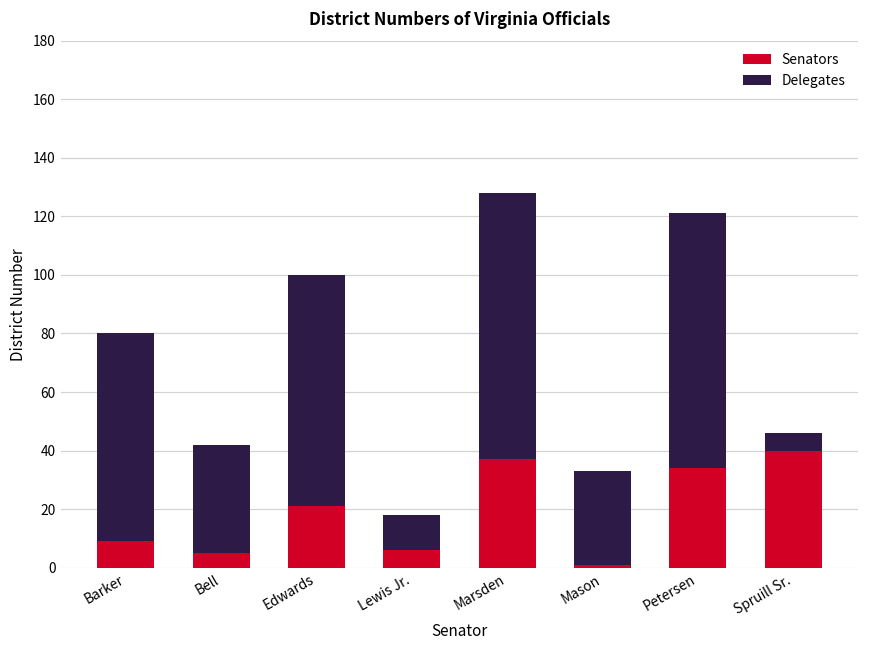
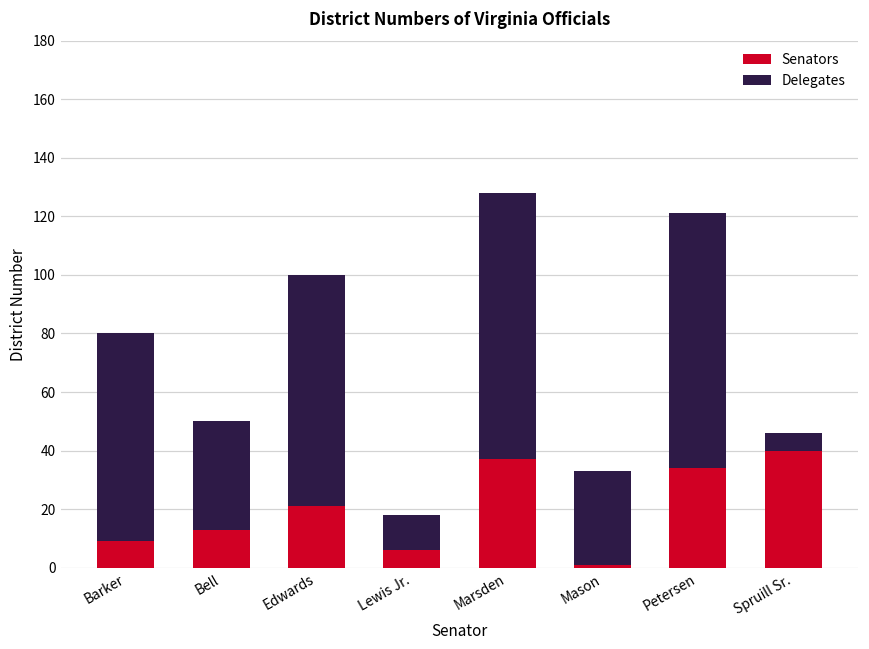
  {
    "Senators": {
      "Barker": 9,
-     "Bell": 5,
+     "Bell": 13,
      "Edwards": 21,
      "Lewis Jr.": 6,
      "Marsden": 37,
      "Mason": 1,
      "Petersen": 34,
      "Spruill Sr.": 40
    },
    "Delegates": {
      "Barker": 71,
      "Bell": 37,
      "Edwards": 79,
      "Lewis Jr.": 12,
      "Marsden": 91,
      "Mason": 32,
      "Petersen": 87,
      "Spruill Sr.": 6
    }
  }
